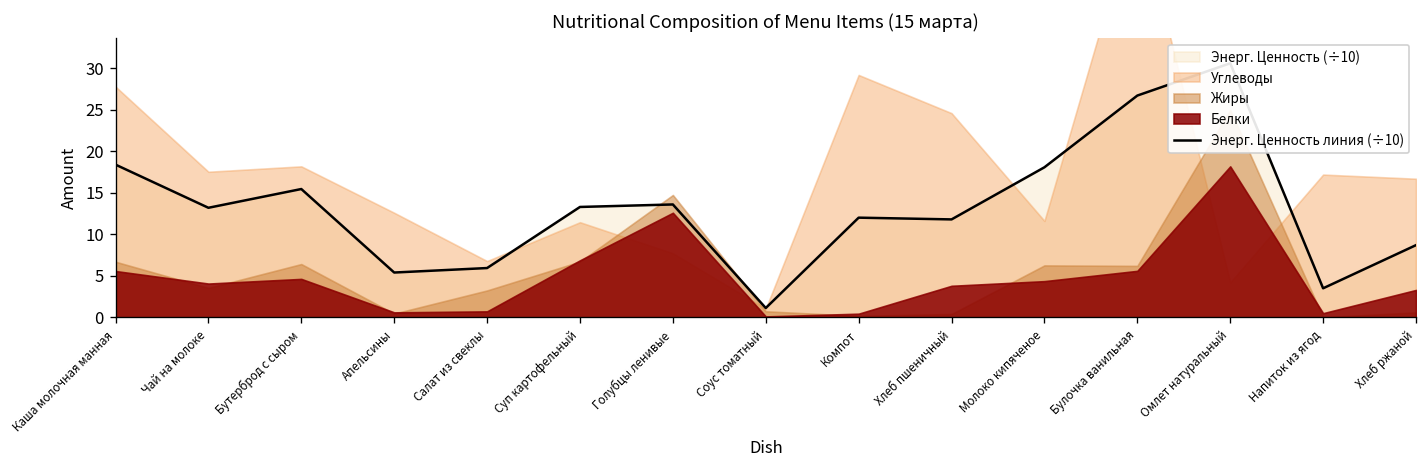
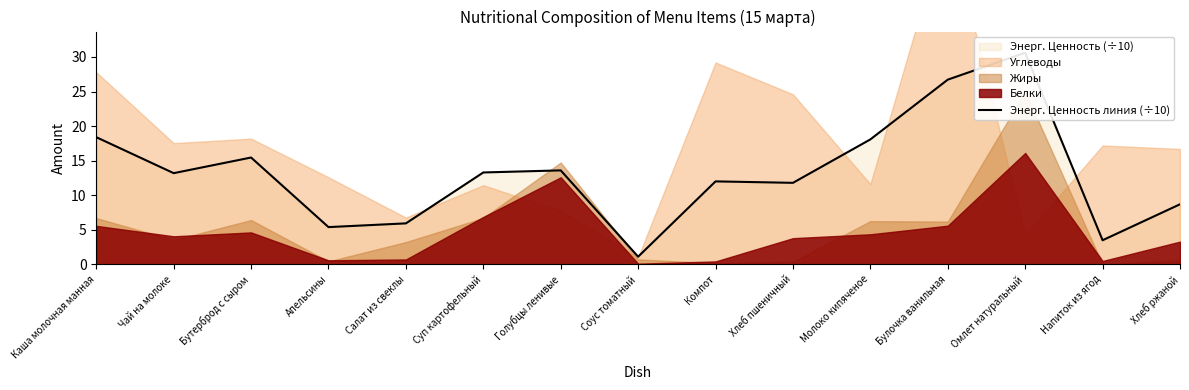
  {
    "Энерг. Ценность (÷10)": {
      "Каша молочная манная": 18,
      "Чай на молоке": 13,
      "Бутерброд с сыром": 15,
      "Апельсины": 5,
      "Салат из свеклы": 6,
      "Суп картофельный": 13,
      "Голубцы ленивые": 14,
      "Компот": 12,
      "Хлеб пшеничный": 12,
      "Молоко кипяченое": 18,
      "Булочка ванильная": 27,
      "Напиток из ягод": 4,
      "Хлеб ржаной": 9
    },
    "Белки": {
      "Каша молочная манная": 6,
      "Чай на молоке": 4,
      "Бутерброд с сыром": 5,
      "Салат из свеклы": 1,
      "Голубцы ленивые": 13,
      "Хлеб пшеничный": 4,
      "Молоко кипяченое": 4,
      "Булочка ванильная": 6,
-     "Омлет натуральный": 18,
+     "Омлет натуральный": 16,
      "Напиток из ягод": 1,
      "Хлеб ржаной": 3
    }
  }
